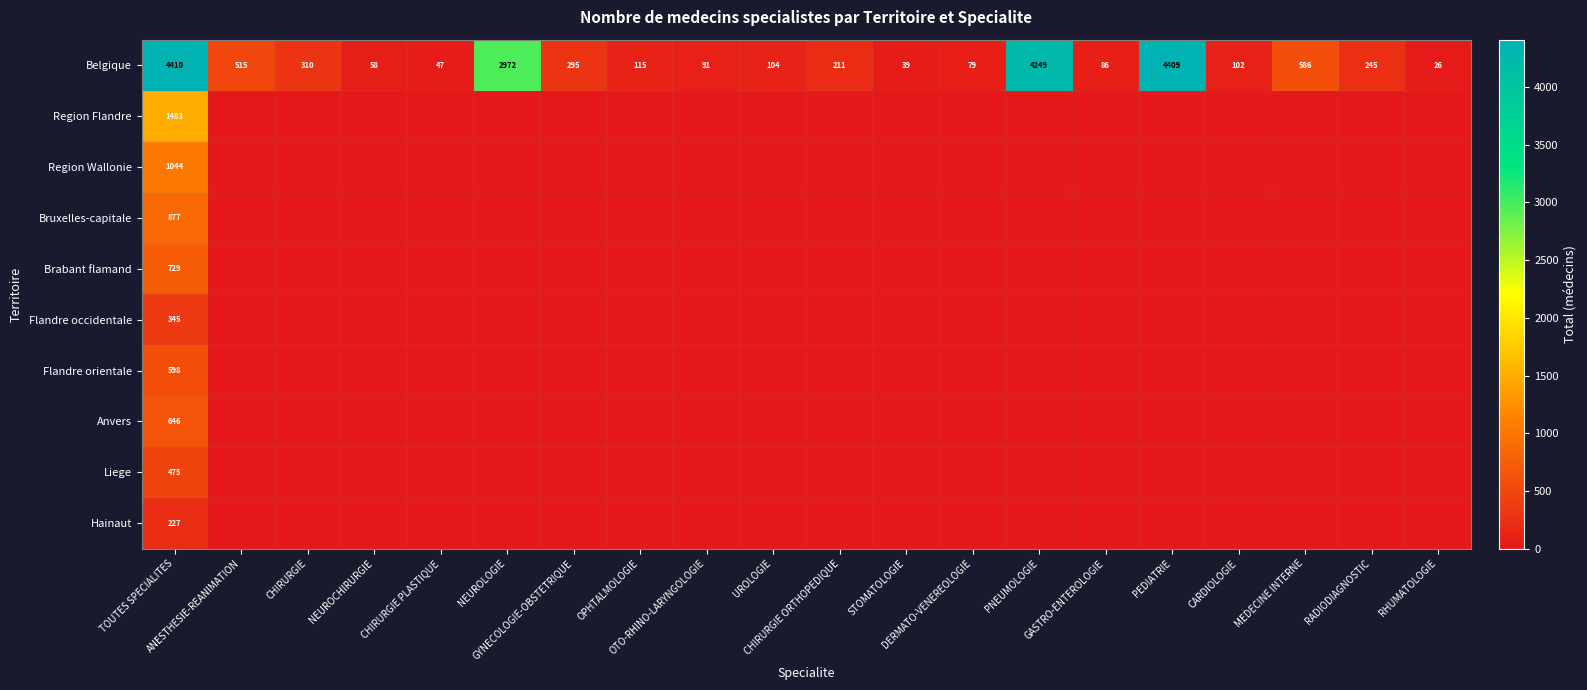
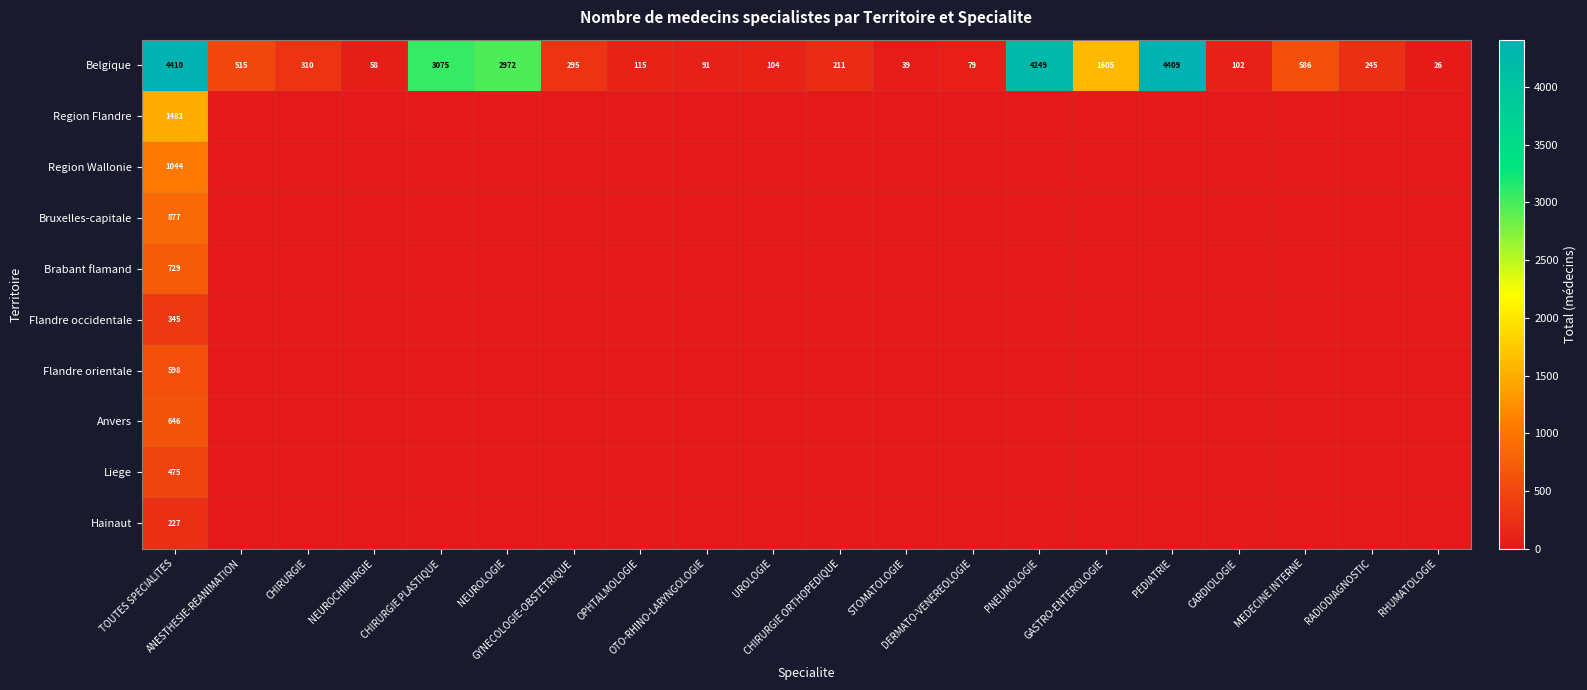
  {
    "Belgique": {
      "TOUTES SPECIALITES": 4410,
      "ANESTHESIE-REANIMATION": 515,
      "CHIRURGIE": 310,
      "NEUROCHIRURGIE": 58,
-     "CHIRURGIE PLASTIQUE": 47,
+     "CHIRURGIE PLASTIQUE": 3075,
      "NEUROLOGIE": 2972,
      "GYNECOLOGIE-OBSTETRIQUE": 295,
      "OPHTALMOLOGIE": 115,
      "OTO-RHINO-LARYNGOLOGIE": 91,
      "UROLOGIE": 104,
      "CHIRURGIE ORTHOPEDIQUE": 211,
      "STOMATOLOGIE": 39,
      "DERMATO-VENEREOLOGIE": 79,
      "PNEUMOLOGIE": 4249,
-     "GASTRO-ENTEROLOGIE": 86,
+     "GASTRO-ENTEROLOGIE": 1605,
      "PEDIATRIE": 4409,
      "CARDIOLOGIE": 102,
      "MEDECINE INTERNE": 586,
      "RADIODIAGNOSTIC": 245,
      "RHUMATOLOGIE": 26
    },
    "Region Flandre": {
      "TOUTES SPECIALITES": 1483
    },
    "Region Wallonie": {
      "TOUTES SPECIALITES": 1044
    },
    "Bruxelles-capitale": {
      "TOUTES SPECIALITES": 877
    },
    "Brabant flamand": {
      "TOUTES SPECIALITES": 729
    },
    "Flandre occidentale": {
      "TOUTES SPECIALITES": 345
    },
    "Flandre orientale": {
      "TOUTES SPECIALITES": 598
    },
    "Anvers": {
      "TOUTES SPECIALITES": 646
    },
    "Liege": {
      "TOUTES SPECIALITES": 475
    },
    "Hainaut": {
      "TOUTES SPECIALITES": 227
    }
  }
